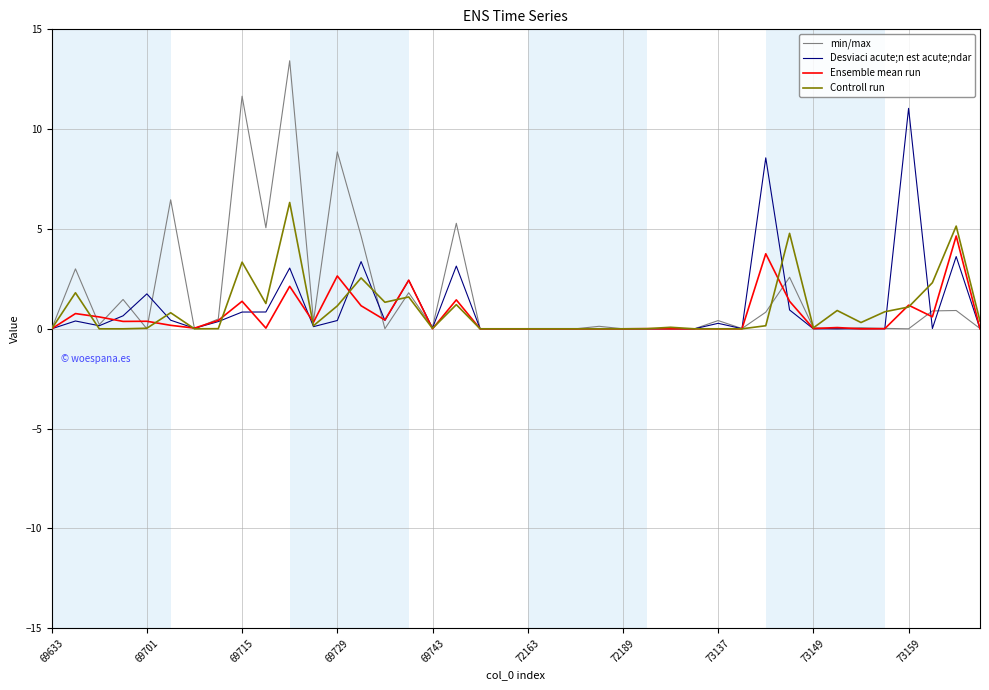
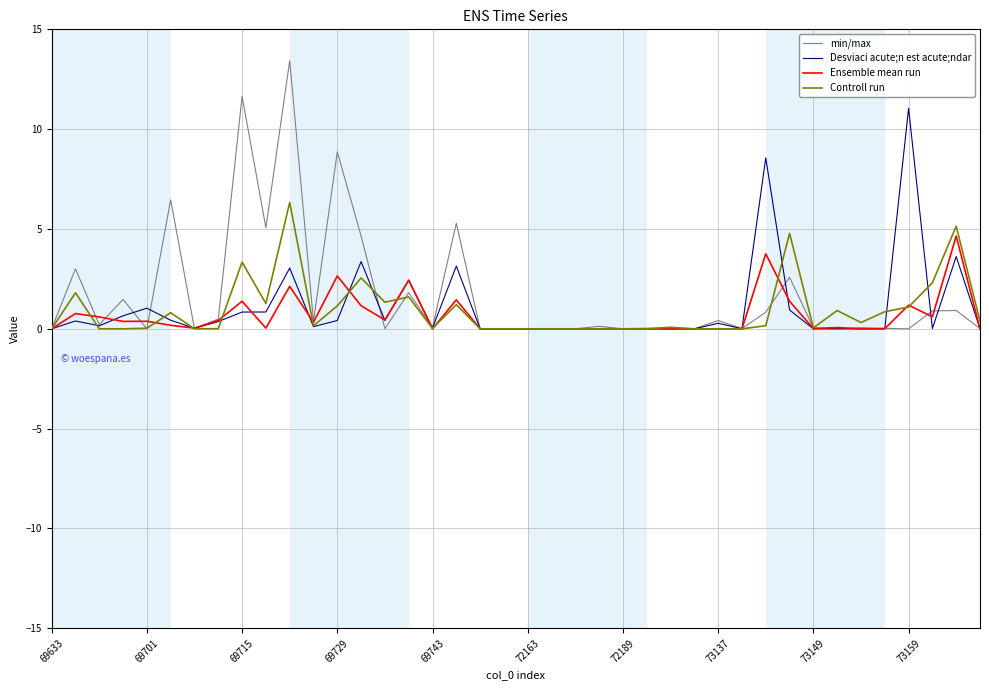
  {
    "min/max": {
      "69715": 11.7,
      "69729": 8.9,
      "73137": 0.4,
      "73159": 0.0
    },
    "Desviaci acute;n est acute;ndar": {
-     "69701": 1.8,
+     "69701": 1.0,
      "69715": 0.8,
      "69729": 0.4,
      "73137": 0.3,
      "73159": 11.0
    },
    "Ensemble mean run": {
      "69701": 0.4,
      "69715": 1.4,
      "69729": 2.6
    },
    "Controll run": {
      "69715": 3.3,
      "69729": 1.1
    }
  }
